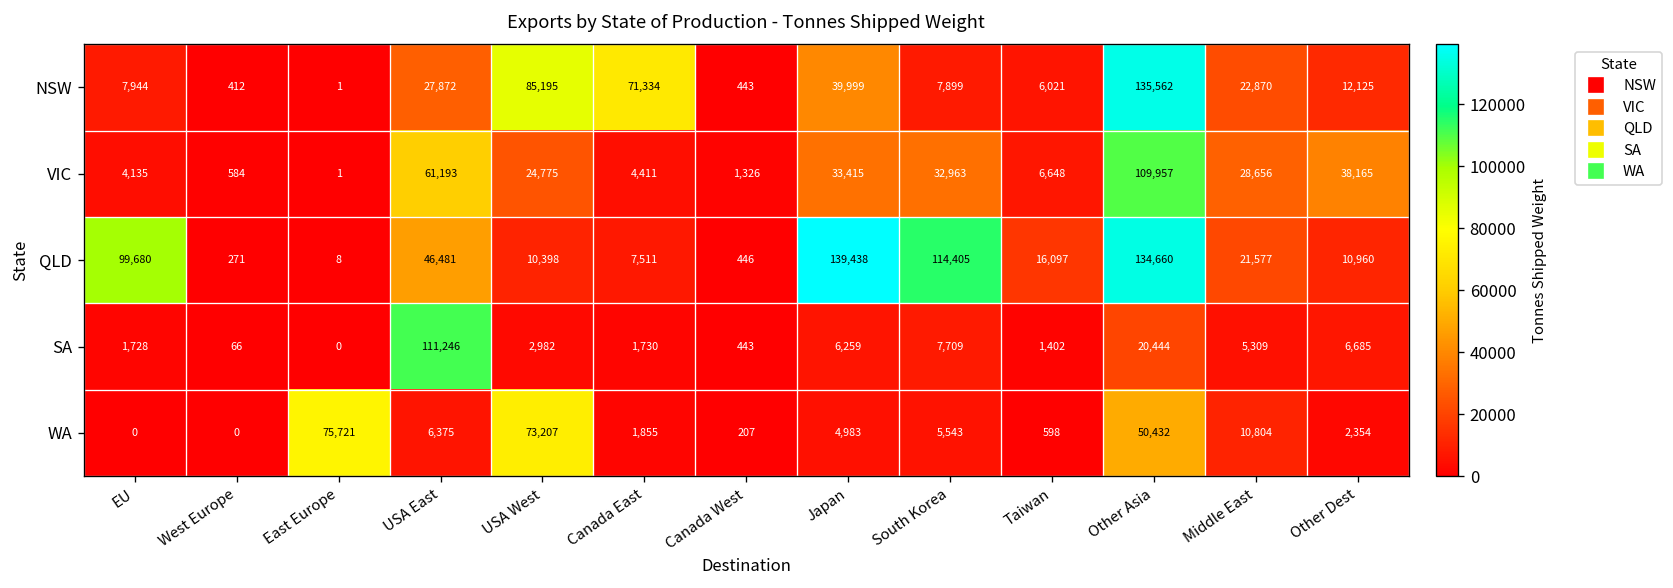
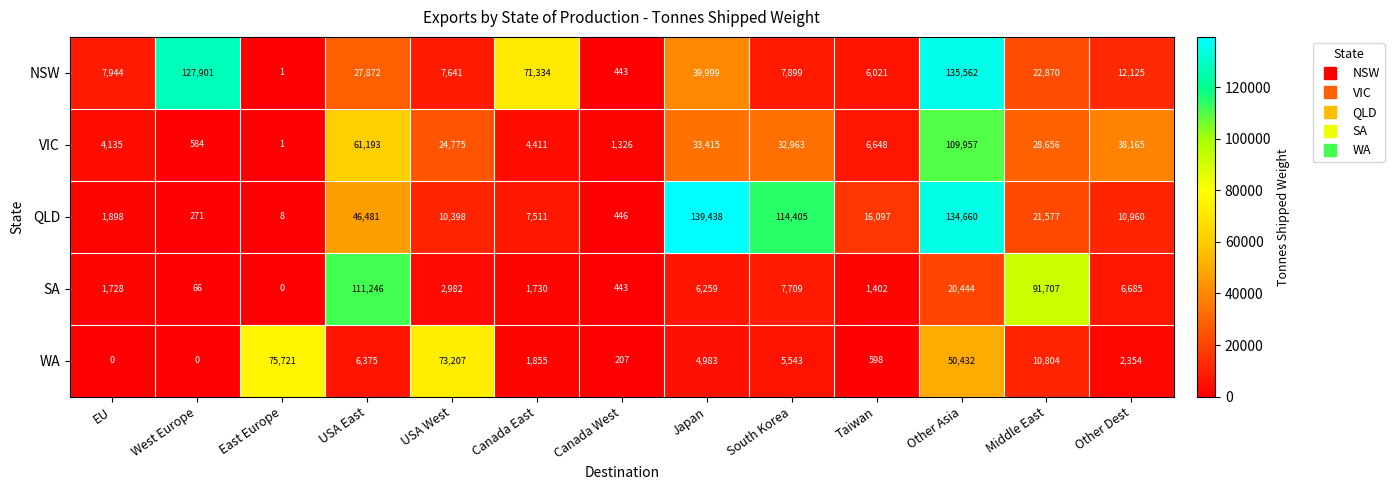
  {
    "NSW": {
      "EU": "7,944",
-     "West Europe": "412",
+     "West Europe": "127,901",
      "East Europe": "1",
      "USA East": "27,872",
-     "USA West": "85,195",
+     "USA West": "7,641",
      "Canada East": "71,334",
      "Canada West": "443",
      "Japan": "39,999",
      "South Korea": "7,899",
      "Taiwan": "6,021",
      "Other Asia": "135,562",
      "Middle East": "22,870",
      "Other Dest": "12,125"
    },
    "VIC": {
      "EU": "4,135",
      "West Europe": "584",
      "East Europe": "1",
      "USA East": "61,193",
      "USA West": "24,775",
      "Canada East": "4,411",
      "Canada West": "1,326",
      "Japan": "33,415",
      "South Korea": "32,963",
      "Taiwan": "6,648",
      "Other Asia": "109,957",
      "Middle East": "28,656",
      "Other Dest": "38,165"
    },
    "QLD": {
-     "EU": "99,680",
+     "EU": "1,898",
      "West Europe": "271",
      "East Europe": "8",
      "USA East": "46,481",
      "USA West": "10,398",
      "Canada East": "7,511",
      "Canada West": "446",
      "Japan": "139,438",
      "South Korea": "114,405",
      "Taiwan": "16,097",
      "Other Asia": "134,660",
      "Middle East": "21,577",
      "Other Dest": "10,960"
    },
    "SA": {
      "EU": "1,728",
      "West Europe": "66",
      "East Europe": "0",
      "USA East": "111,246",
      "USA West": "2,982",
      "Canada East": "1,730",
      "Canada West": "443",
      "Japan": "6,259",
      "South Korea": "7,709",
      "Taiwan": "1,402",
      "Other Asia": "20,444",
-     "Middle East": "5,309",
+     "Middle East": "91,707",
      "Other Dest": "6,685"
    },
    "WA": {
      "EU": "0",
      "West Europe": "0",
      "East Europe": "75,721",
      "USA East": "6,375",
      "USA West": "73,207",
      "Canada East": "1,855",
      "Canada West": "207",
      "Japan": "4,983",
      "South Korea": "5,543",
      "Taiwan": "598",
      "Other Asia": "50,432",
      "Middle East": "10,804",
      "Other Dest": "2,354"
    }
  }
